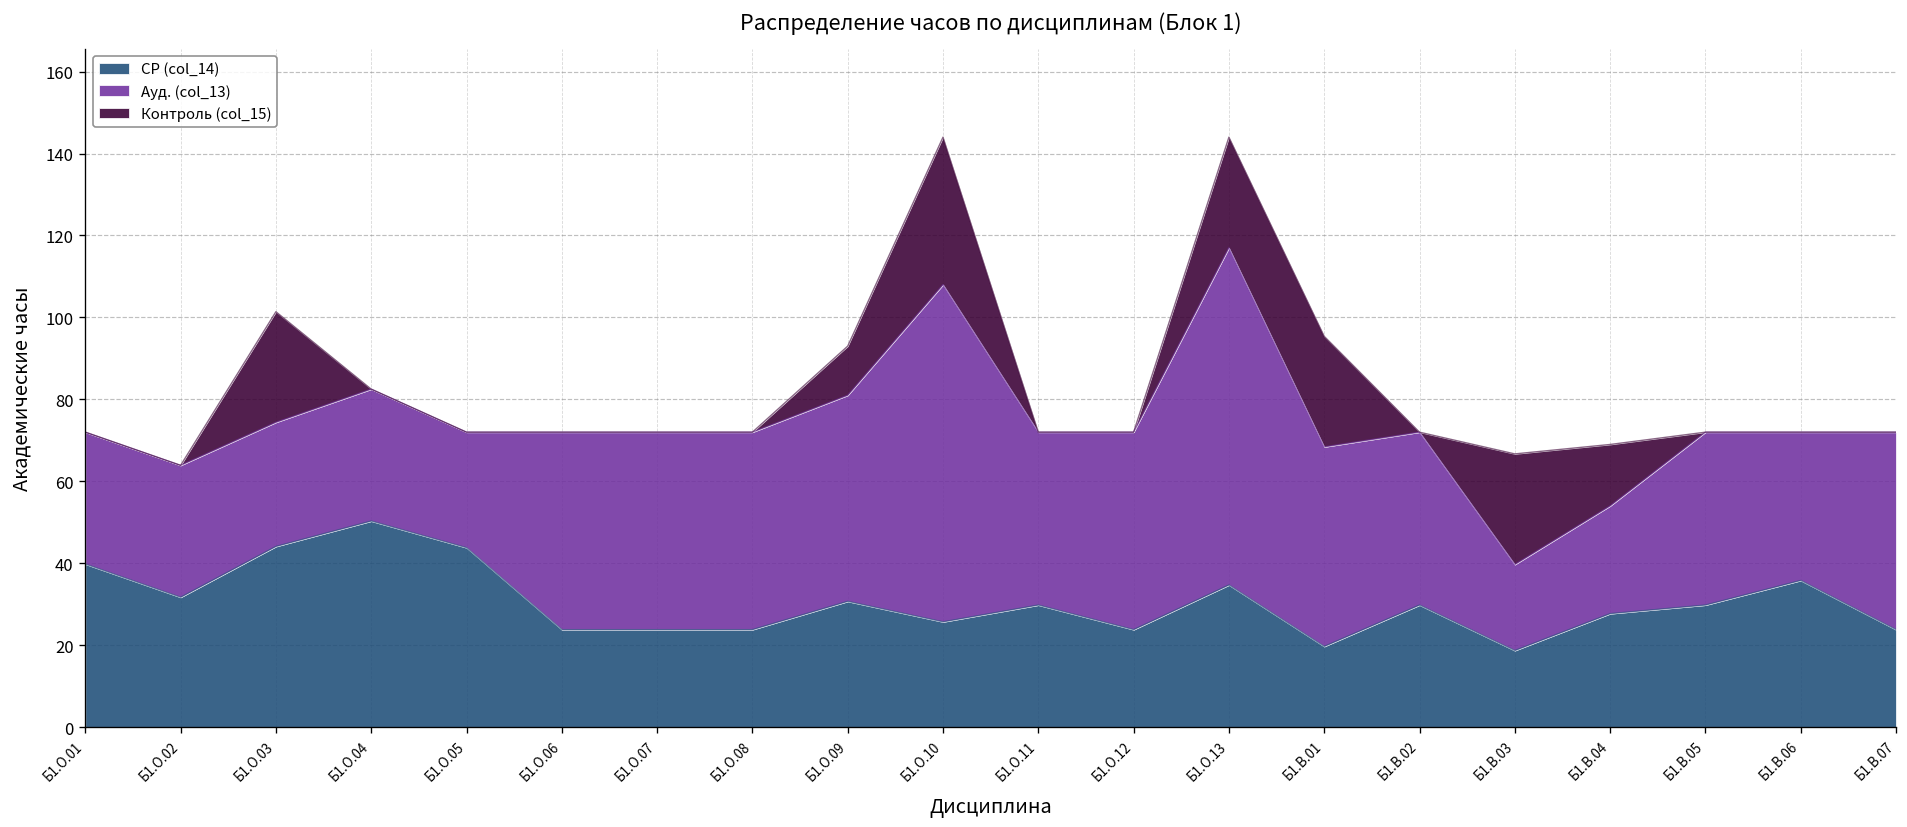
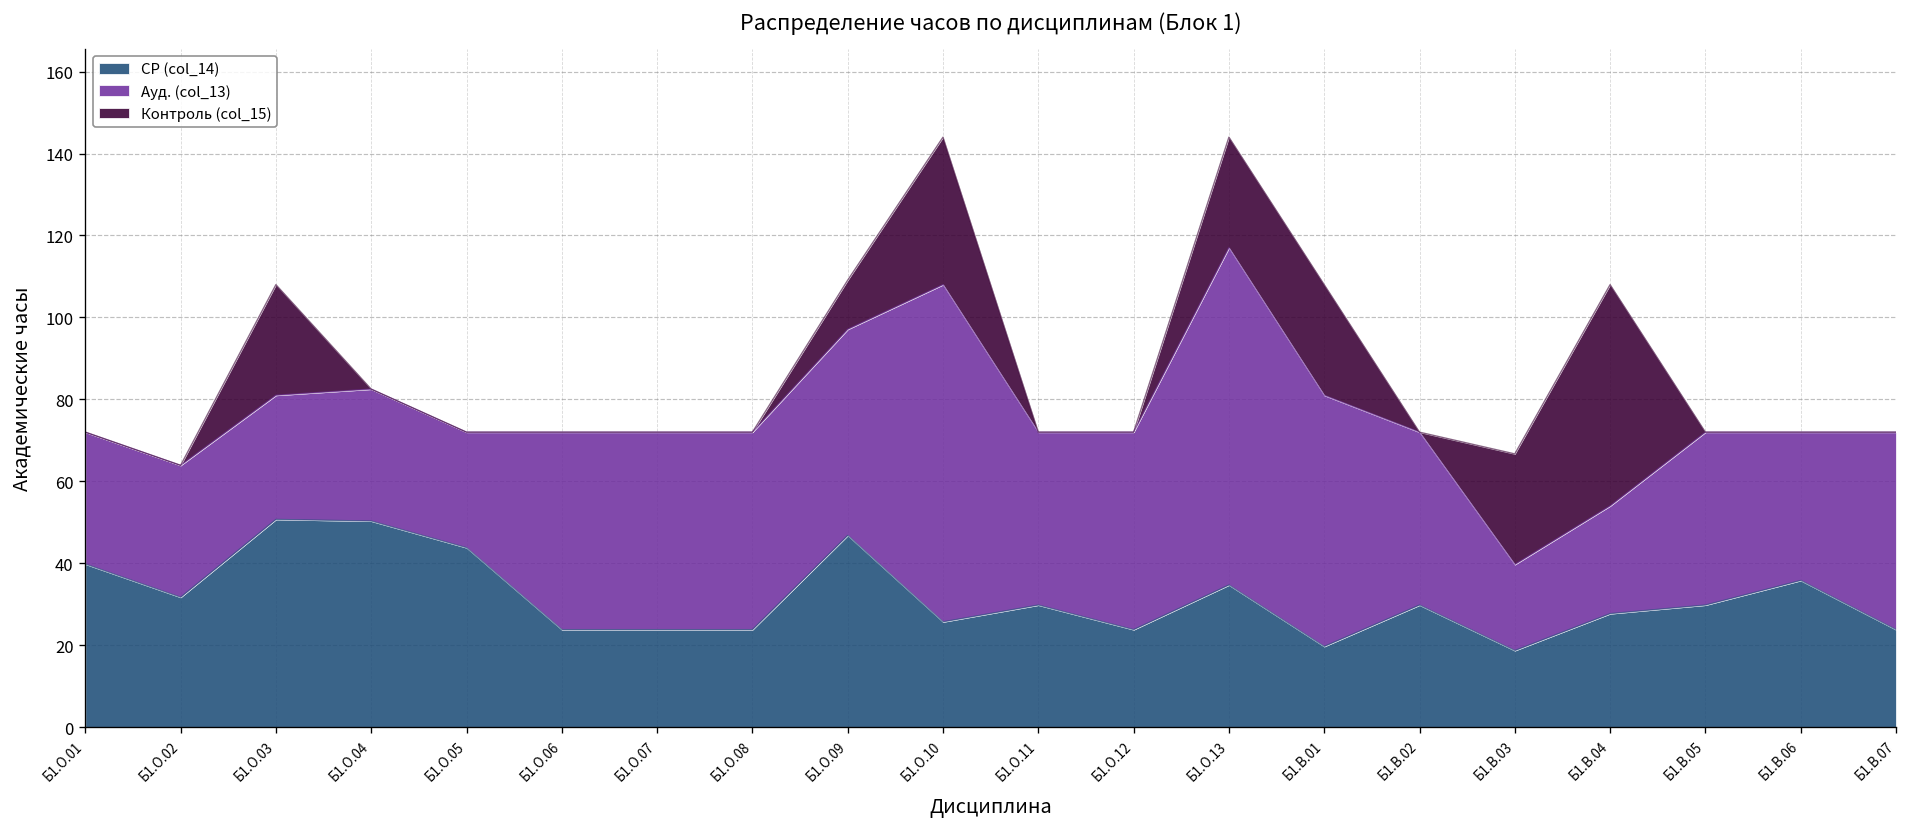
  {
    "СР (col_14)": {
      "Б1.О.01": 40,
      "Б1.О.02": 32,
-     "Б1.О.03": 44,
+     "Б1.О.03": 51,
      "Б1.О.04": 50,
      "Б1.О.05": 44,
      "Б1.О.06": 24,
      "Б1.О.07": 24,
      "Б1.О.08": 24,
-     "Б1.О.09": 31,
+     "Б1.О.09": 47,
      "Б1.О.10": 26,
      "Б1.О.11": 30,
      "Б1.О.12": 24,
      "Б1.О.13": 35,
      "Б1.В.01": 20,
      "Б1.В.02": 30,
      "Б1.В.03": 19,
      "Б1.В.04": 28,
      "Б1.В.05": 30,
      "Б1.В.06": 36,
      "Б1.В.07": 24
    },
    "Ауд. (col_13)": {
      "Б1.О.03": 30,
      "Б1.О.09": 50,
      "Б1.О.10": 82,
      "Б1.О.13": 82,
-     "Б1.В.01": 49,
+     "Б1.В.01": 61,
      "Б1.В.03": 21,
      "Б1.В.04": 26
    },
    "Контроль (col_15)": {
      "Б1.О.03": 27,
      "Б1.О.09": 12,
      "Б1.О.10": 36,
      "Б1.О.13": 27,
      "Б1.В.01": 27,
      "Б1.В.03": 27,
-     "Б1.В.04": 15
+     "Б1.В.04": 54
    }
  }
